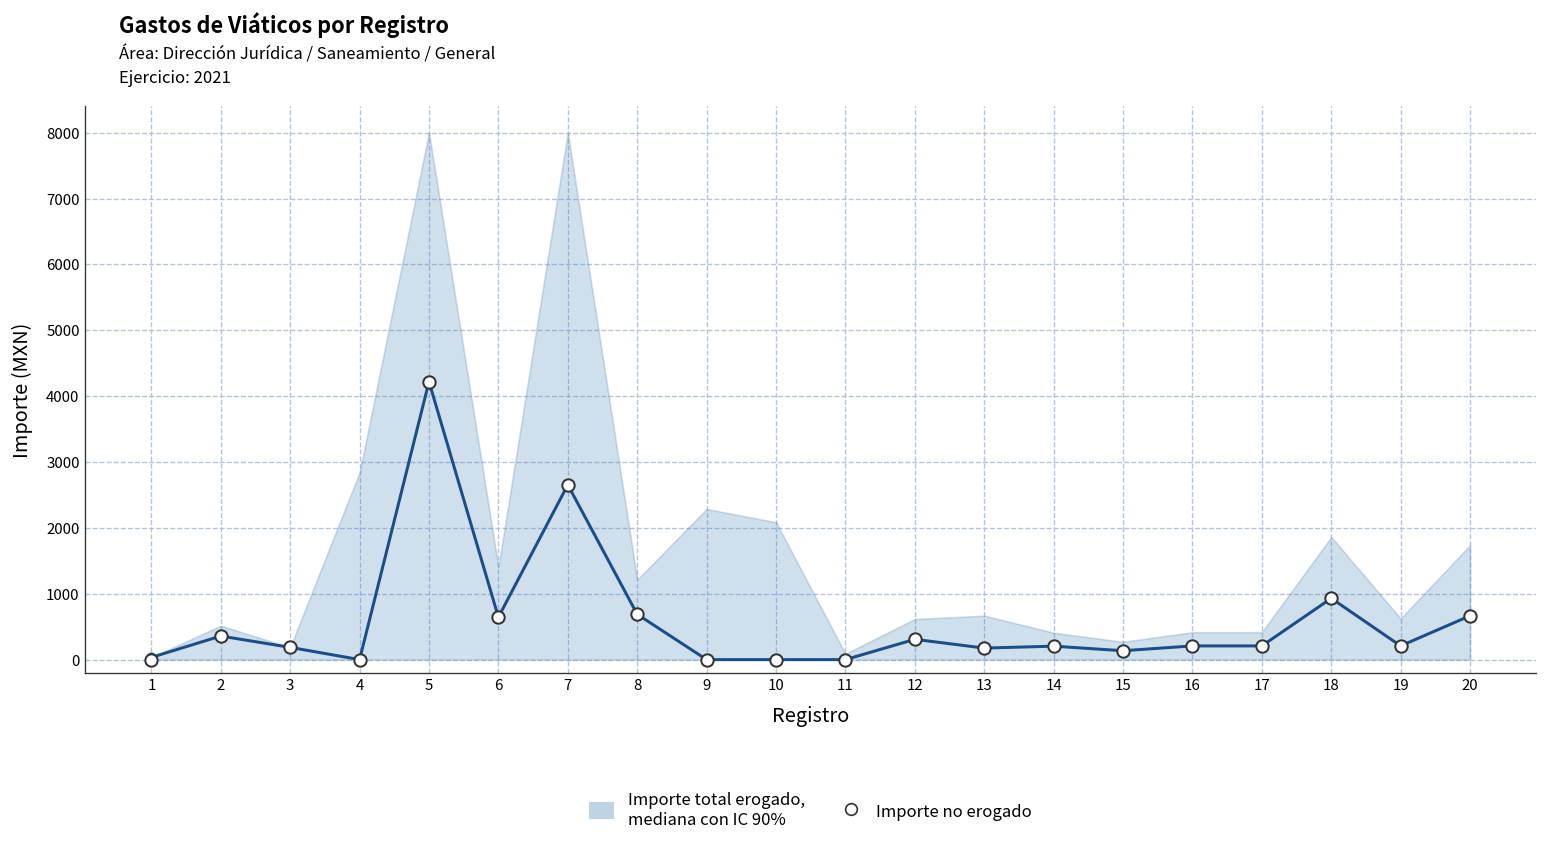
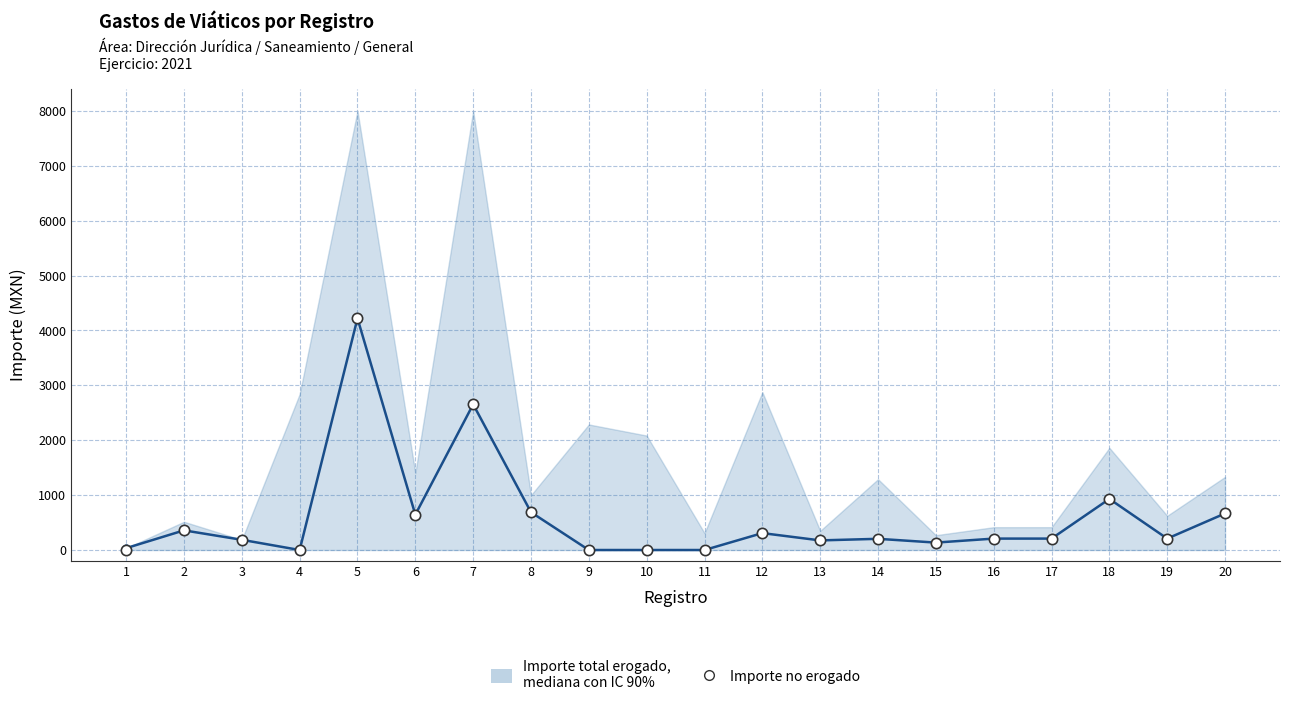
  {
    "Importe total erogado, mediana con IC 90%": {
      "2": 500,
      "4": 2800,
      "5": 8000,
      "6": 1400,
      "7": 8000,
-     "8": 1200,
+     "8": 1000,
      "9": 2300,
      "10": 2100,
-     "11": 100,
-     "12": 600,
-     "13": 700,
-     "14": 400,
+     "11": 300,
+     "12": 2900,
+     "13": 400,
+     "14": 1300,
      "15": 300,
      "16": 400,
      "17": 400,
      "18": 1900,
      "19": 600,
-     "20": 1700
+     "20": 1300
    }
  }
